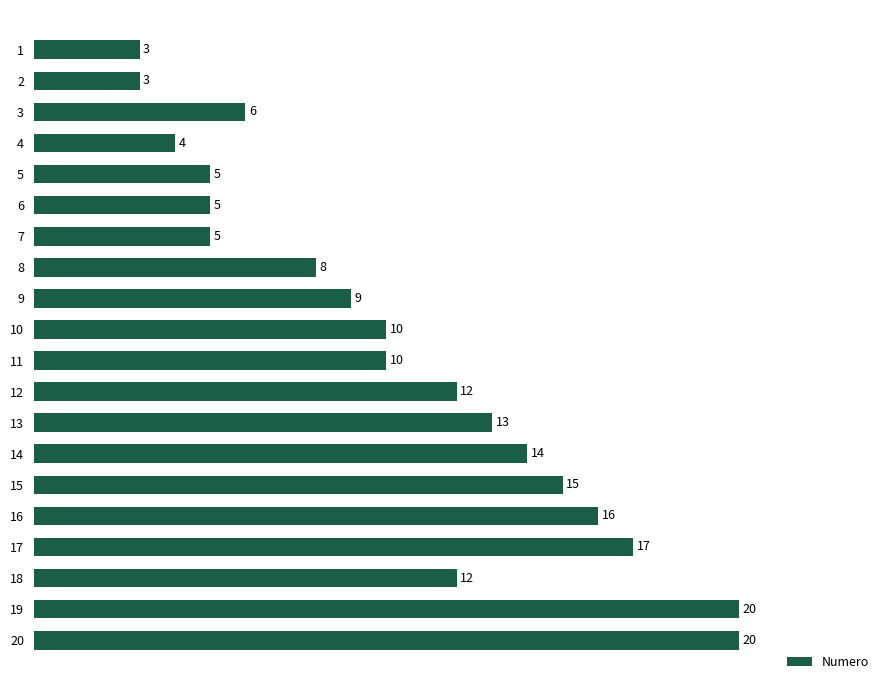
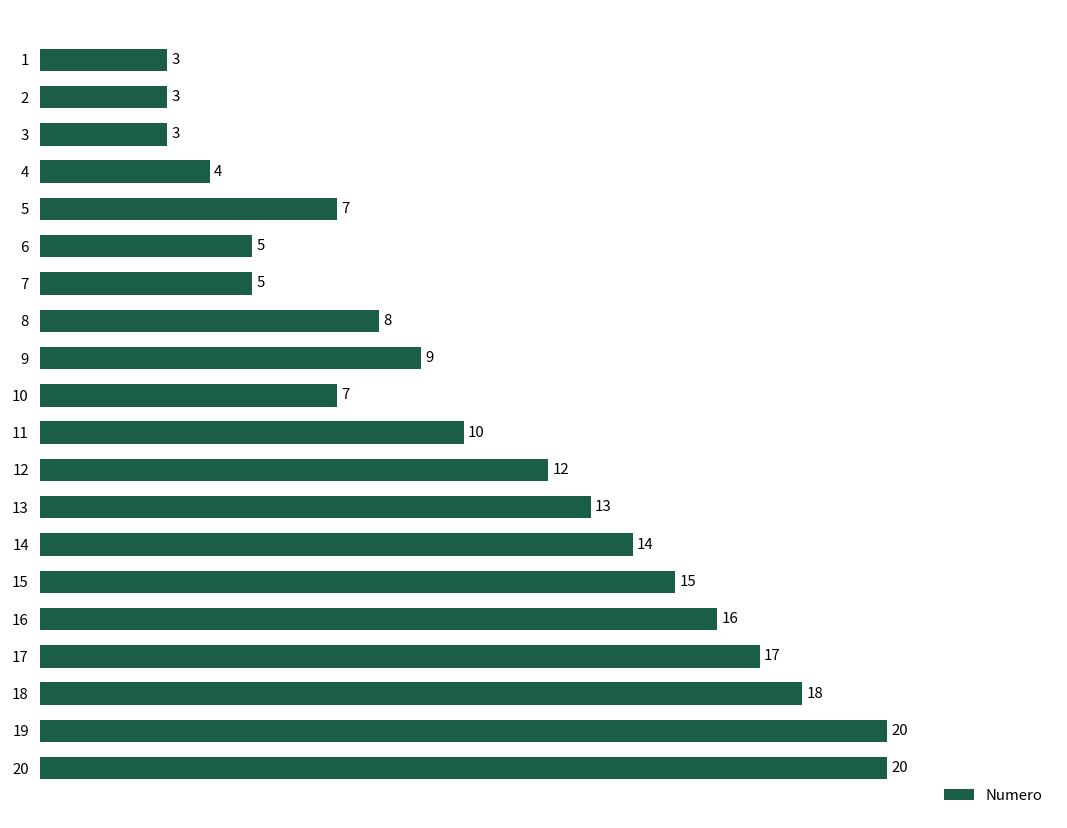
  {
    "1": 3,
    "2": 3,
-   "3": 6,
+   "3": 3,
    "4": 4,
-   "5": 5,
+   "5": 7,
    "6": 5,
    "7": 5,
    "8": 8,
    "9": 9,
-   "10": 10,
+   "10": 7,
    "11": 10,
    "12": 12,
    "13": 13,
    "14": 14,
    "15": 15,
    "16": 16,
    "17": 17,
-   "18": 12,
+   "18": 18,
    "19": 20,
    "20": 20
  }
